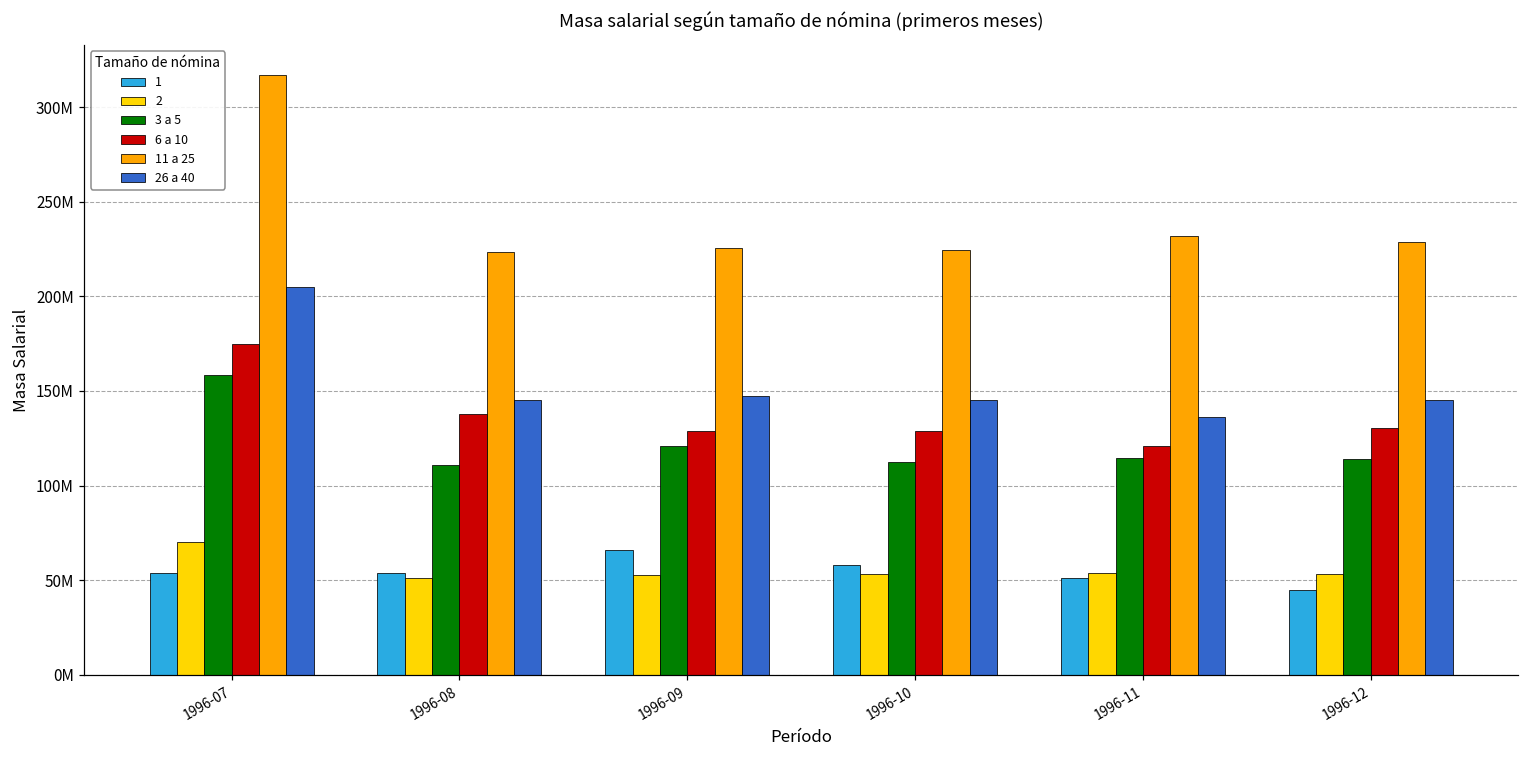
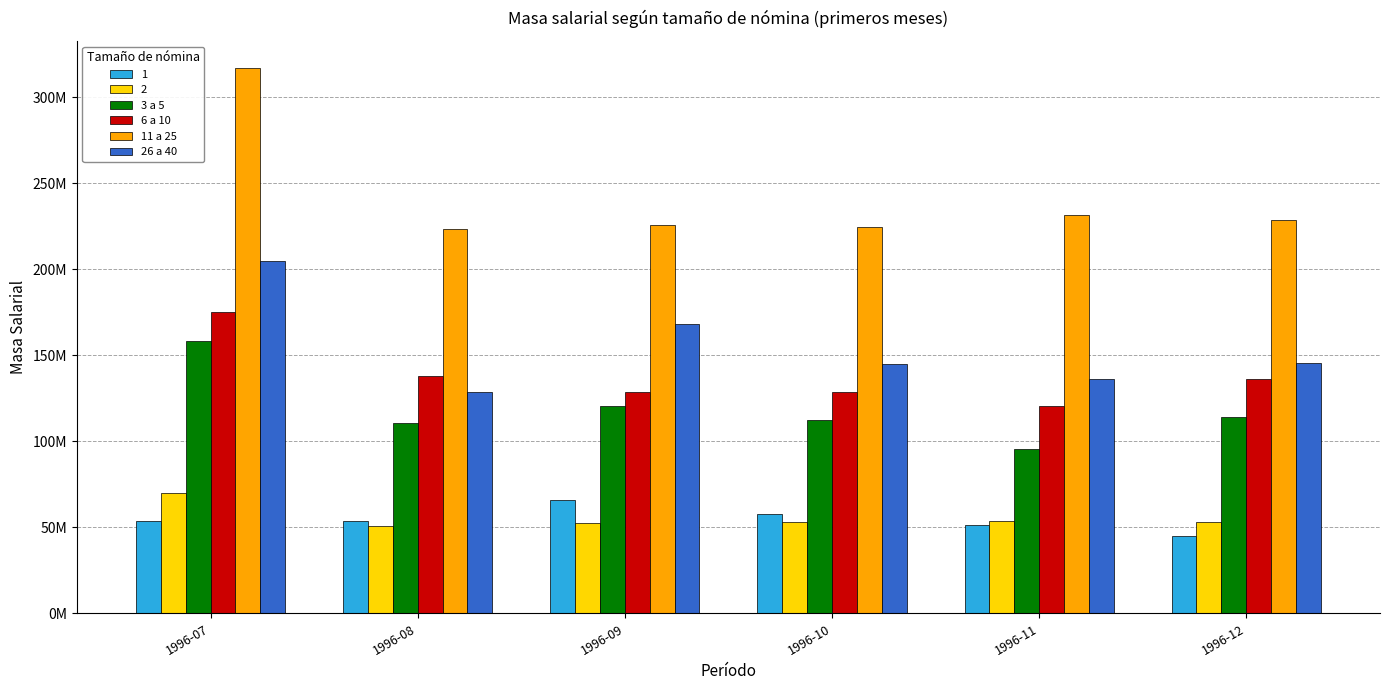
  {
    "1": {
      "1996-07": 54000000,
      "1996-08": 54000000,
      "1996-09": 66000000,
      "1996-10": 58000000,
      "1996-11": 51000000,
      "1996-12": 45000000
    },
    "3 a 5": {
      "1996-07": 158000000,
      "1996-08": 111000000,
      "1996-09": 121000000,
      "1996-10": 113000000,
-     "1996-11": 115000000,
+     "1996-11": 95000000,
      "1996-12": 114000000
    },
    "6 a 10": {
      "1996-07": 175000000,
      "1996-08": 138000000,
      "1996-09": 129000000,
      "1996-10": 129000000,
      "1996-11": 121000000,
-     "1996-12": 131000000
+     "1996-12": 136000000
    },
    "26 a 40": {
      "1996-07": 205000000,
-     "1996-08": 145000000,
-     "1996-09": 147000000,
+     "1996-08": 128000000,
+     "1996-09": 168000000,
      "1996-10": 145000000,
      "1996-11": 136000000,
      "1996-12": 145000000
    }
  }
